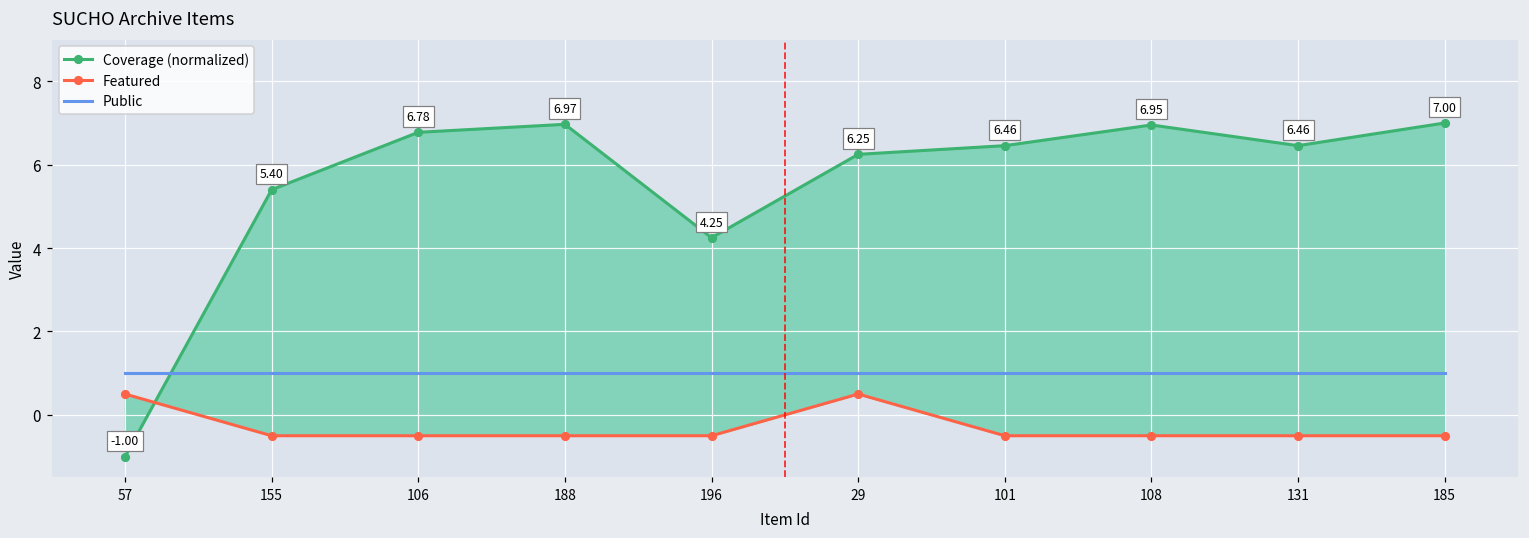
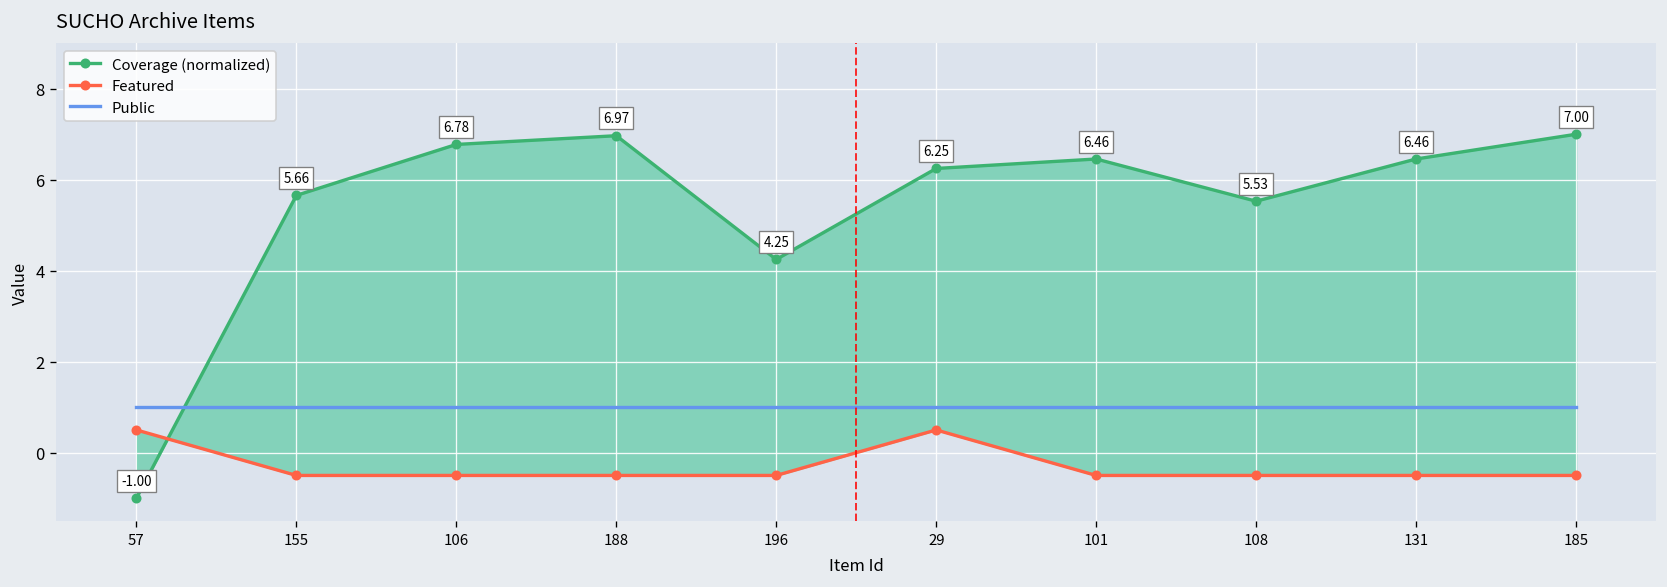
  {
    "Coverage (normalized)": {
-     "155": 5.40,
-     "108": 6.95
+     "155": 5.66,
+     "108": 5.53
    },
    "Featured": {
      "155": -0.5,
      "106": -0.5,
      "188": -0.5,
      "196": -0.5,
      "29": 0.5,
      "101": -0.5,
      "108": -0.5,
      "131": -0.5,
      "185": -0.5
    },
    "Public": {
      "57": 1.0,
      "155": 1.0,
      "106": 1.0,
      "188": 1.0,
      "196": 1.0,
      "29": 1.0,
      "101": 1.0,
      "108": 1.0,
      "131": 1.0,
      "185": 1.0
    }
  }
